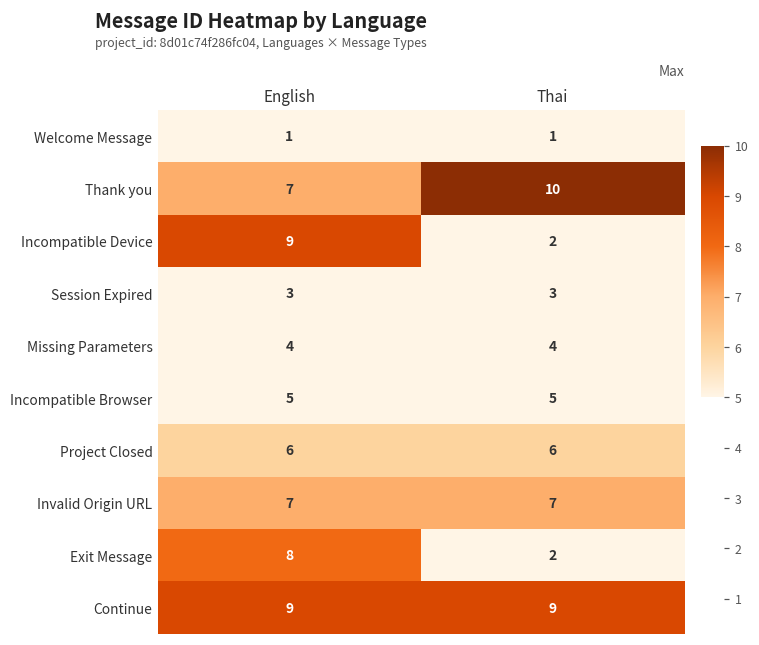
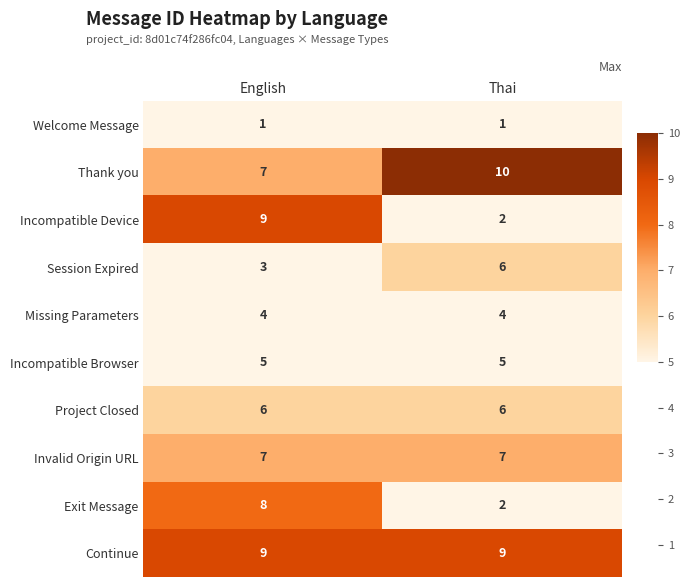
  {
    "Welcome Message": {
      "English": 1,
      "Thai": 1
    },
    "Thank you": {
      "English": 7,
      "Thai": 10
    },
    "Incompatible Device": {
      "English": 9,
      "Thai": 2
    },
    "Session Expired": {
      "English": 3,
-     "Thai": 3
+     "Thai": 6
    },
    "Missing Parameters": {
      "English": 4,
      "Thai": 4
    },
    "Incompatible Browser": {
      "English": 5,
      "Thai": 5
    },
    "Project Closed": {
      "English": 6,
      "Thai": 6
    },
    "Invalid Origin URL": {
      "English": 7,
      "Thai": 7
    },
    "Exit Message": {
      "English": 8,
      "Thai": 2
    },
    "Continue": {
      "English": 9,
      "Thai": 9
    }
  }
